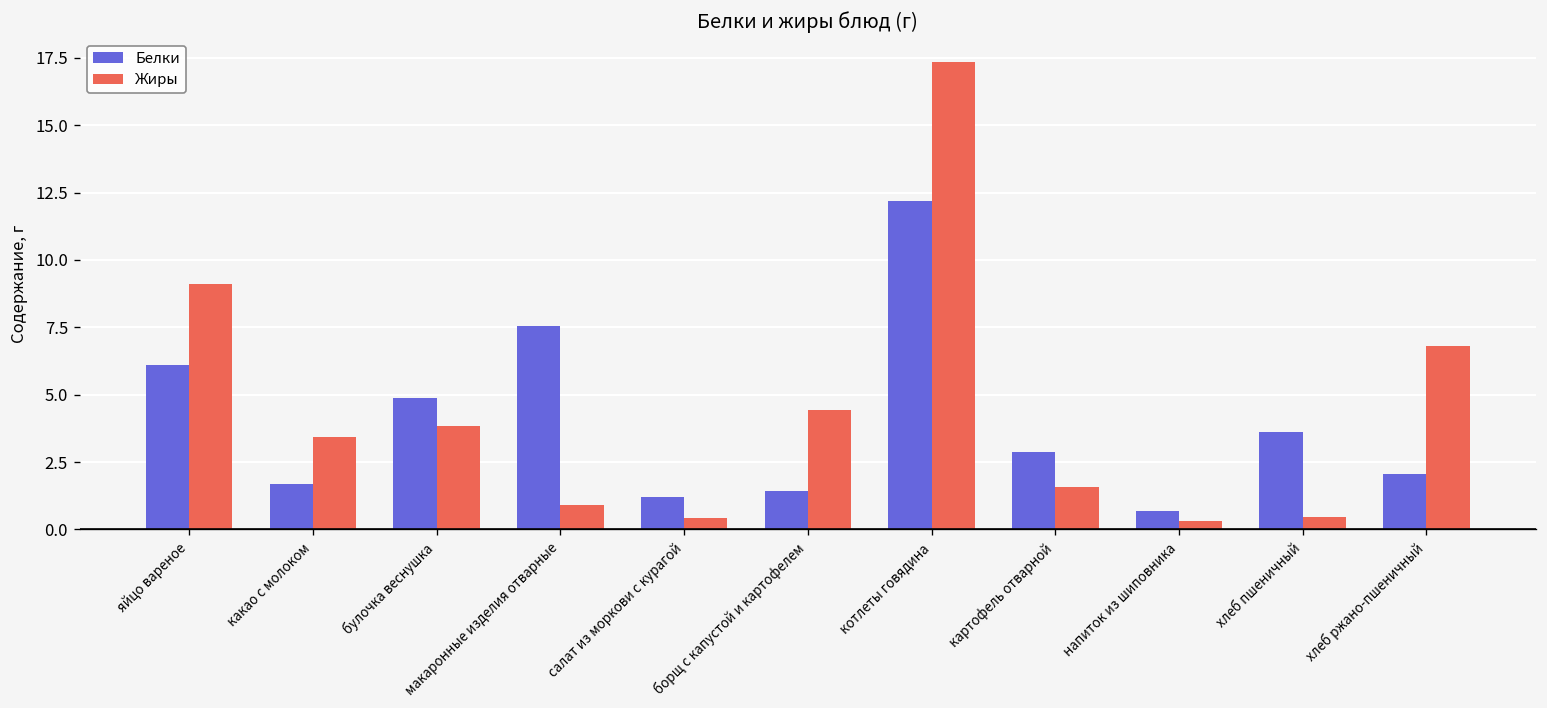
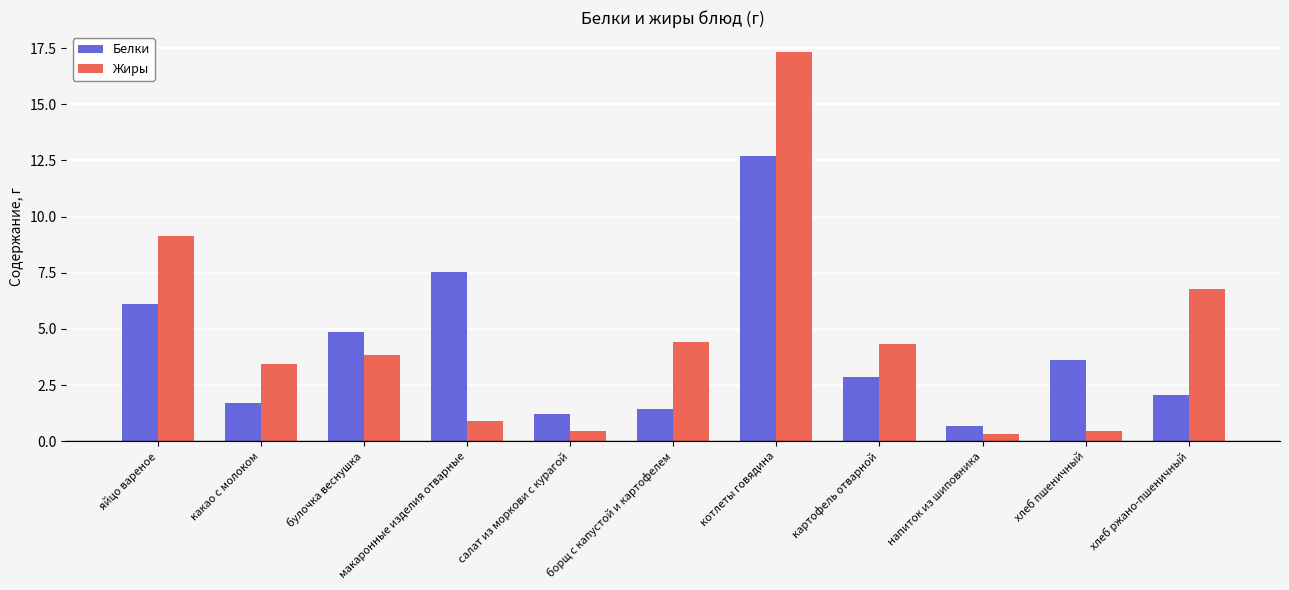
  {
    "Белки": {
      "яйцо вареное": 6.1,
      "какао с молоком": 1.7,
      "булочка веснушка": 4.9,
      "макаронные изделия отварные": 7.5,
      "салат из моркови с курагой": 1.2,
      "борщ с капустой и картофелем": 1.4,
-     "котлеты говядина": 12.2,
+     "котлеты говядина": 12.7,
      "картофель отварной": 2.9,
      "напиток из шиповника": 0.7,
      "хлеб пшеничный": 3.6,
      "хлеб ржано-пшеничный": 2.0
    },
    "Жиры": {
      "яйцо вареное": 9.1,
      "какао с молоком": 3.4,
      "булочка веснушка": 3.9,
      "макаронные изделия отварные": 0.9,
      "салат из моркови с курагой": 0.4,
      "борщ с капустой и картофелем": 4.4,
      "котлеты говядина": 17.4,
-     "картофель отварной": 1.6,
+     "картофель отварной": 4.3,
      "напиток из шиповника": 0.3,
      "хлеб пшеничный": 0.5,
      "хлеб ржано-пшеничный": 6.8
    }
  }
